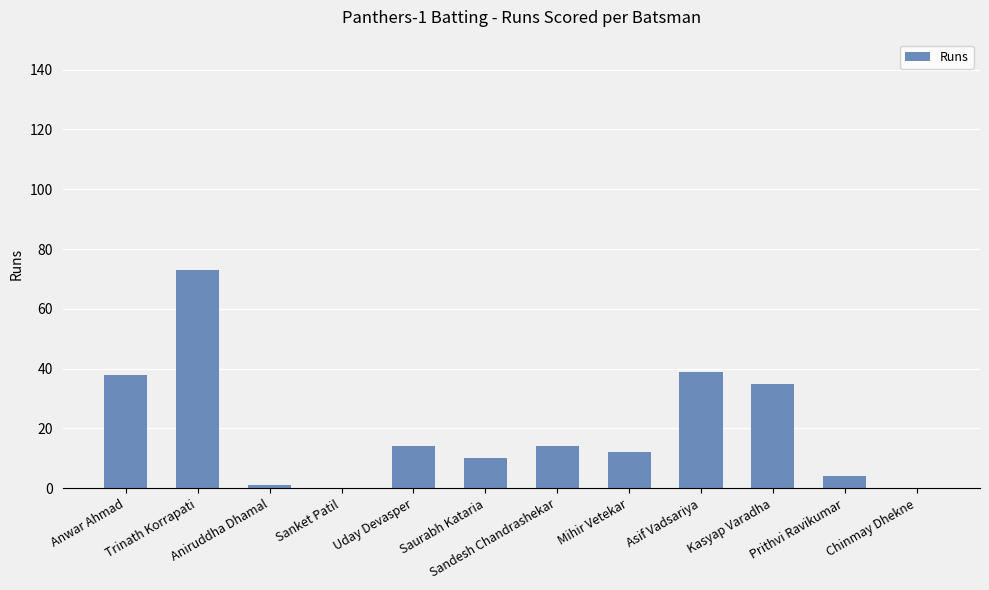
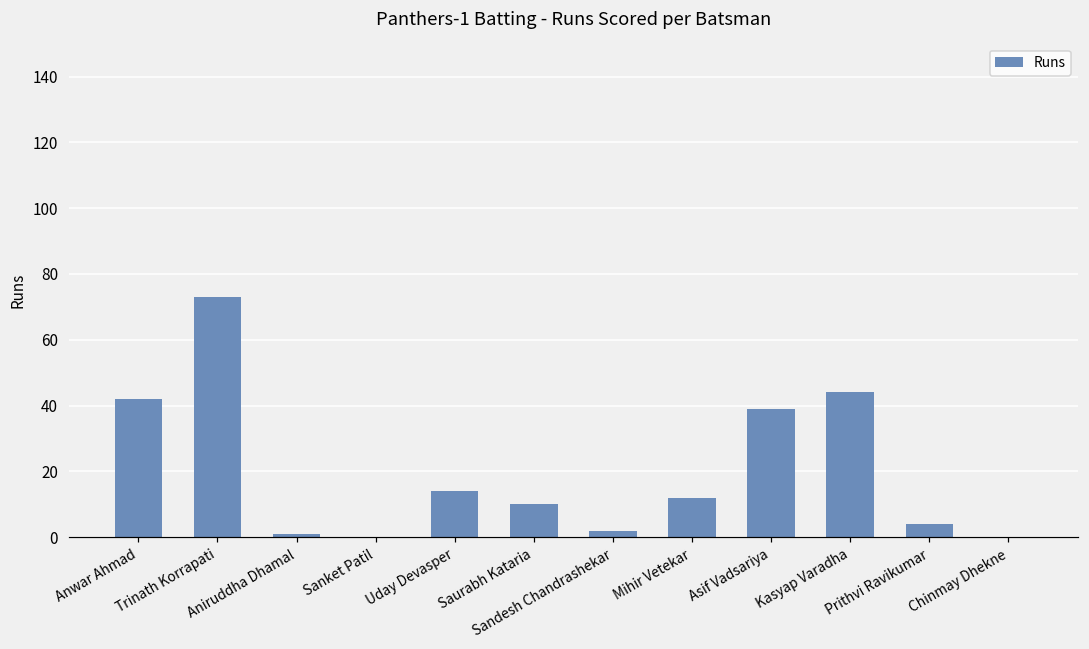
  {
-   "Anwar Ahmad": 38,
+   "Anwar Ahmad": 42,
    "Trinath Korrapati": 73,
    "Aniruddha Dhamal": 1,
    "Sanket Patil": 0,
    "Uday Devasper": 14,
    "Saurabh Kataria": 10,
-   "Sandesh Chandrashekar": 14,
+   "Sandesh Chandrashekar": 2,
    "Mihir Vetekar": 12,
    "Asif Vadsariya": 39,
-   "Kasyap Varadha": 35,
+   "Kasyap Varadha": 44,
    "Prithvi Ravikumar": 4,
    "Chinmay Dhekne": 0
  }
